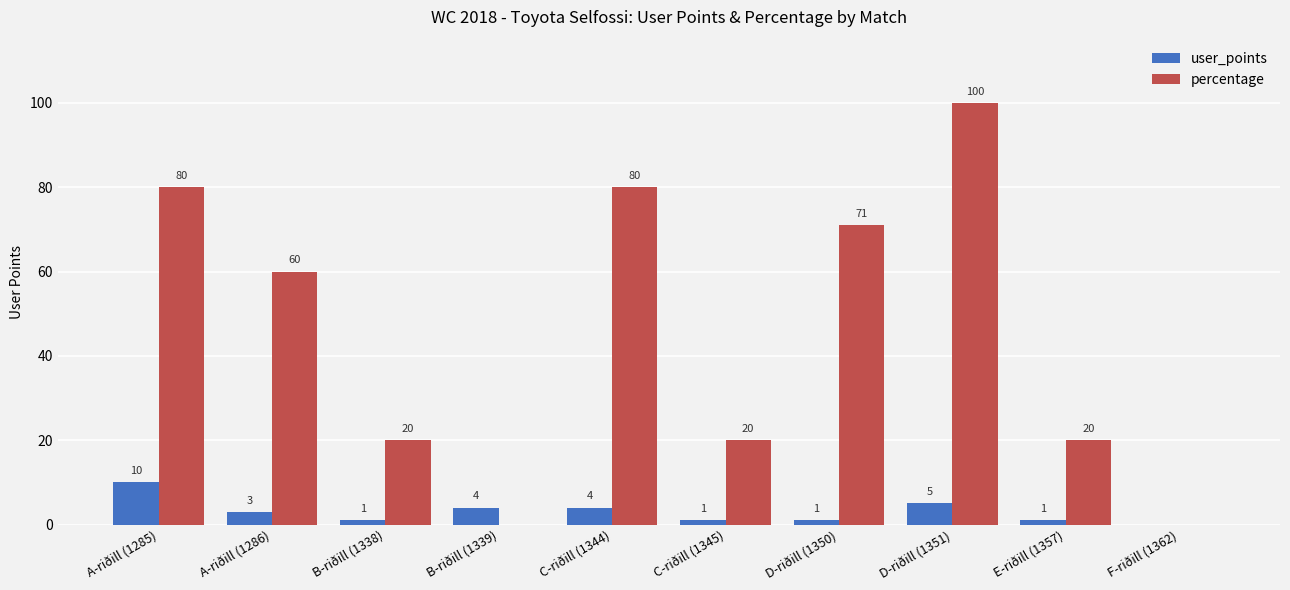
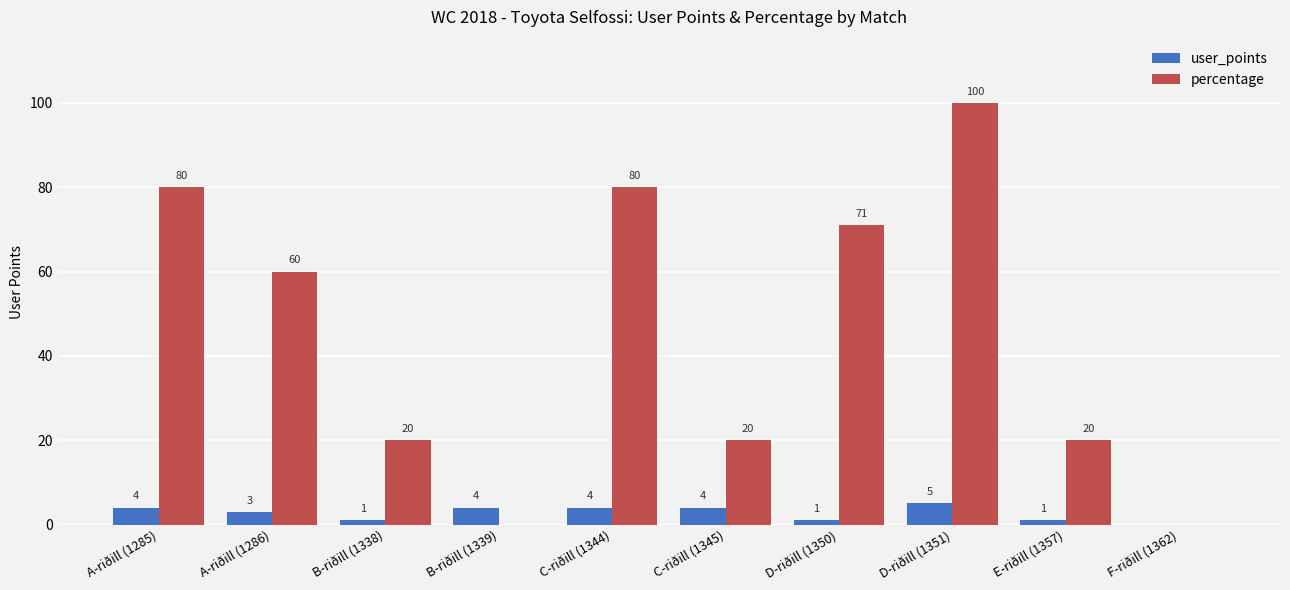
  {
    "user_points": {
-     "A-riðill (1285)": 10,
+     "A-riðill (1285)": 4,
      "A-riðill (1286)": 3,
      "B-riðill (1338)": 1,
      "B-riðill (1339)": 4,
      "C-riðill (1344)": 4,
-     "C-riðill (1345)": 1,
+     "C-riðill (1345)": 4,
      "D-riðill (1350)": 1,
      "D-riðill (1351)": 5,
      "E-riðill (1357)": 1
    },
    "percentage": {
      "A-riðill (1285)": 80,
      "A-riðill (1286)": 60,
      "B-riðill (1338)": 20,
      "C-riðill (1344)": 80,
      "C-riðill (1345)": 20,
      "D-riðill (1350)": 71,
      "D-riðill (1351)": 100,
      "E-riðill (1357)": 20
    }
  }
